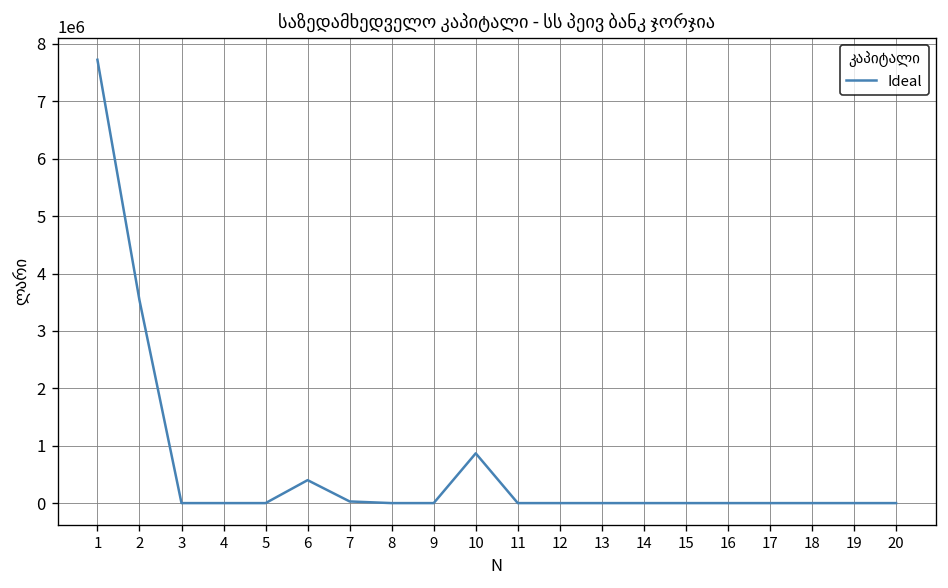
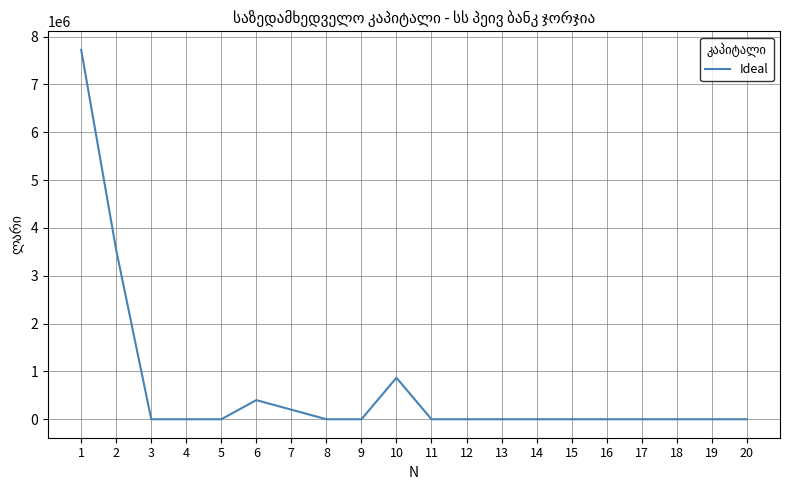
  {
    "1": 7700000,
    "2": 3500000,
    "3": 0,
    "4": 0,
    "5": 0,
    "6": 400000,
-   "7": 0,
+   "7": 200000,
    "8": 0,
    "9": 0,
    "10": 900000,
    "11": 0,
    "12": 0,
    "13": 0,
    "14": 0,
    "15": 0,
    "16": 0,
    "17": 0,
    "18": 0,
    "19": 0,
    "20": 0
  }
